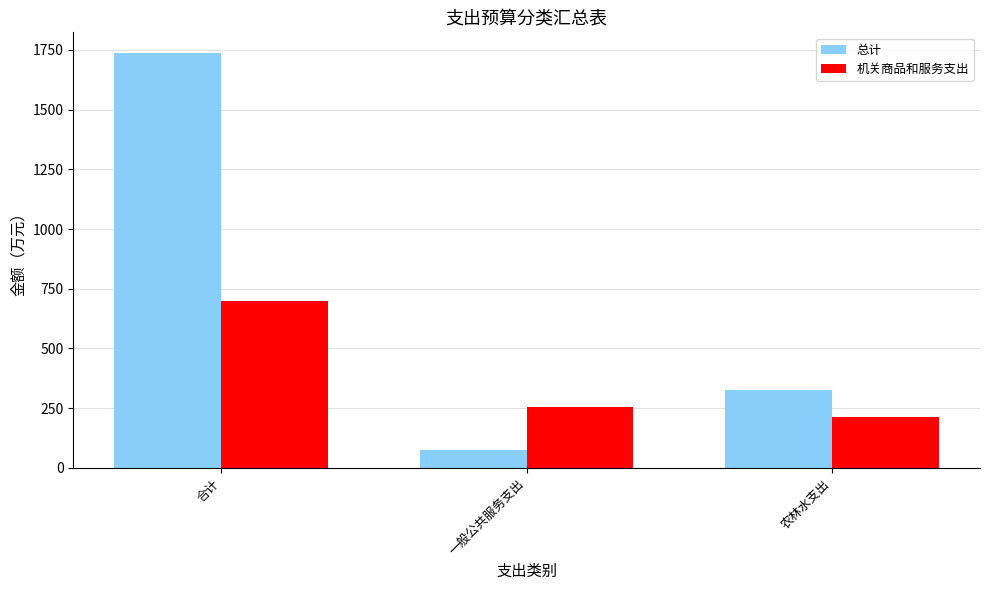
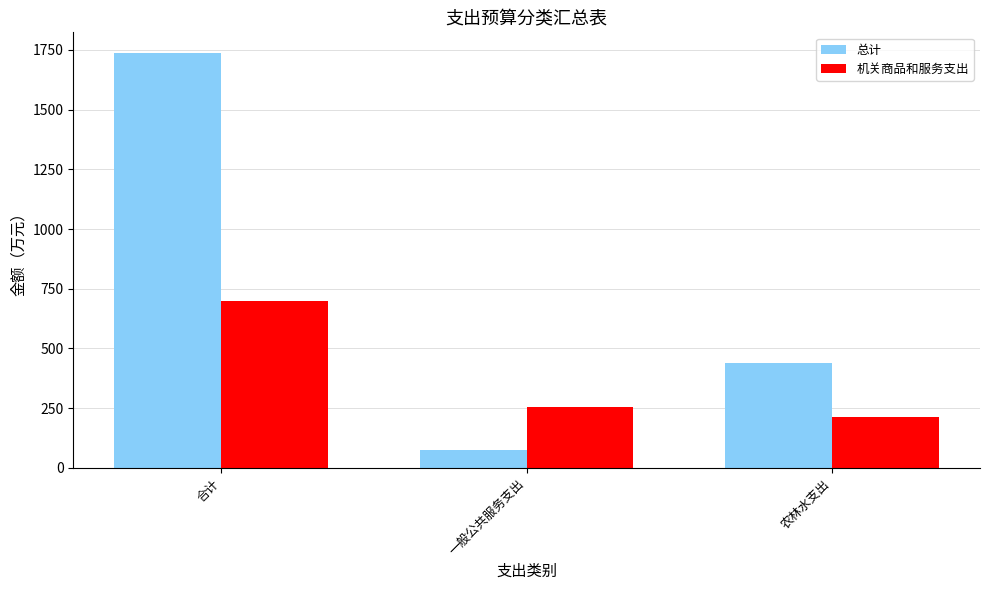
  {
    "总计": {
      "合计": 1740,
      "一般公共服务支出": 70,
-     "农林水支出": 330
+     "农林水支出": 440
    },
    "机关商品和服务支出": {
      "合计": 700,
      "一般公共服务支出": 260,
      "农林水支出": 210
    }
  }
